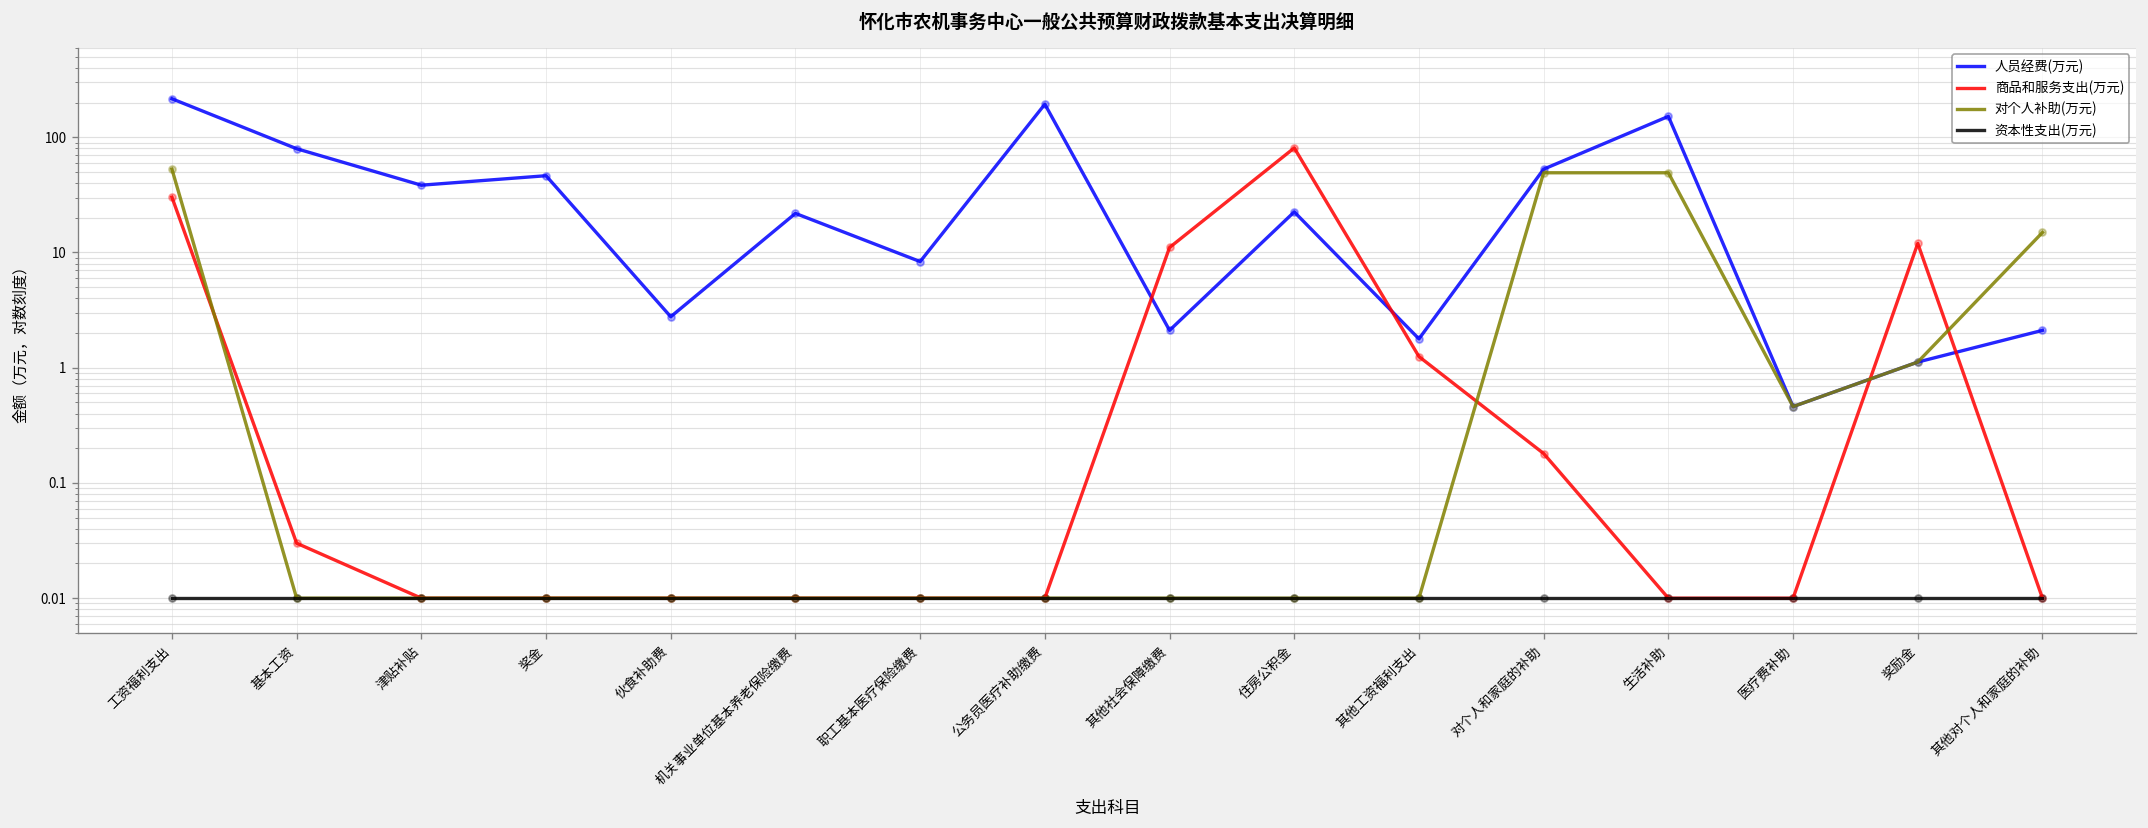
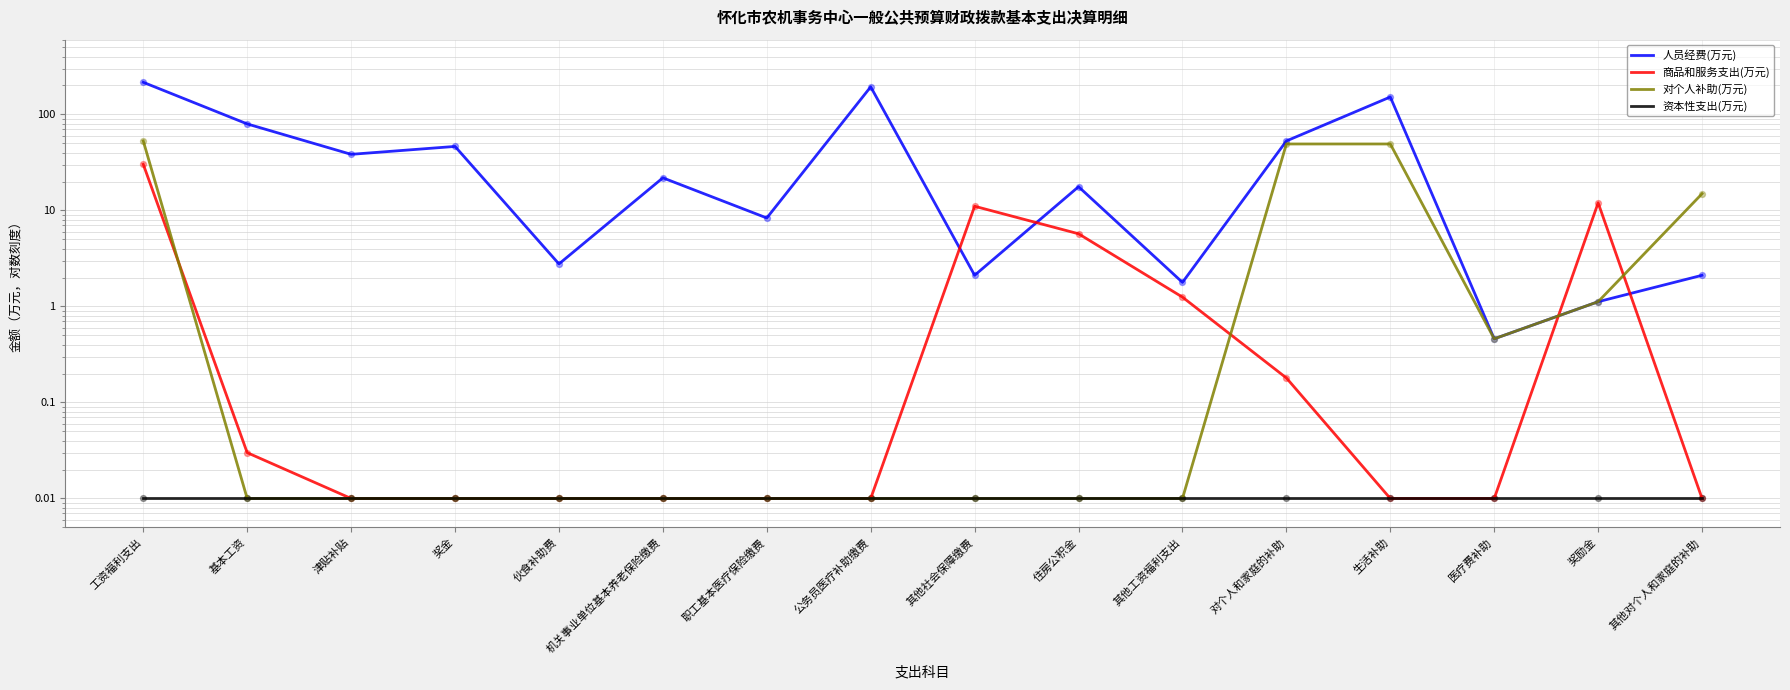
  {
    "人员经费(万元)": {
      "工资福利支出": 220,
      "基本工资": 80,
      "津贴补贴": 38,
      "奖金": 50,
      "伙食补助费": 2.8,
      "机关事业单位基本养老保险缴费": 22,
      "职工基本医疗保险缴费": 8,
      "公务员医疗补助缴费": 190,
      "其他社会保障缴费": 2,
-     "住房公积金": 23,
+     "住房公积金": 18,
      "其他工资福利支出": 1.8,
      "对个人和家庭的补助": 50,
      "生活补助": 150,
      "其他对个人和家庭的补助": 2
    },
    "商品和服务支出(万元)": {
      "工资福利支出": 30,
      "基本工资": 0.030,
      "其他社会保障缴费": 11,
-     "住房公积金": 80,
+     "住房公积金": 6,
      "其他工资福利支出": 1.3,
      "对个人和家庭的补助": 0.18,
      "奖励金": 12
    },
    "对个人补助(万元)": {
      "工资福利支出": 50,
      "对个人和家庭的补助": 50,
      "生活补助": 50,
      "其他对个人和家庭的补助": 15
    },
    "资本性支出(万元)": {
      "工资福利支出": 0.010,
      "对个人和家庭的补助": 0.010,
      "奖励金": 0.010
    }
  }
